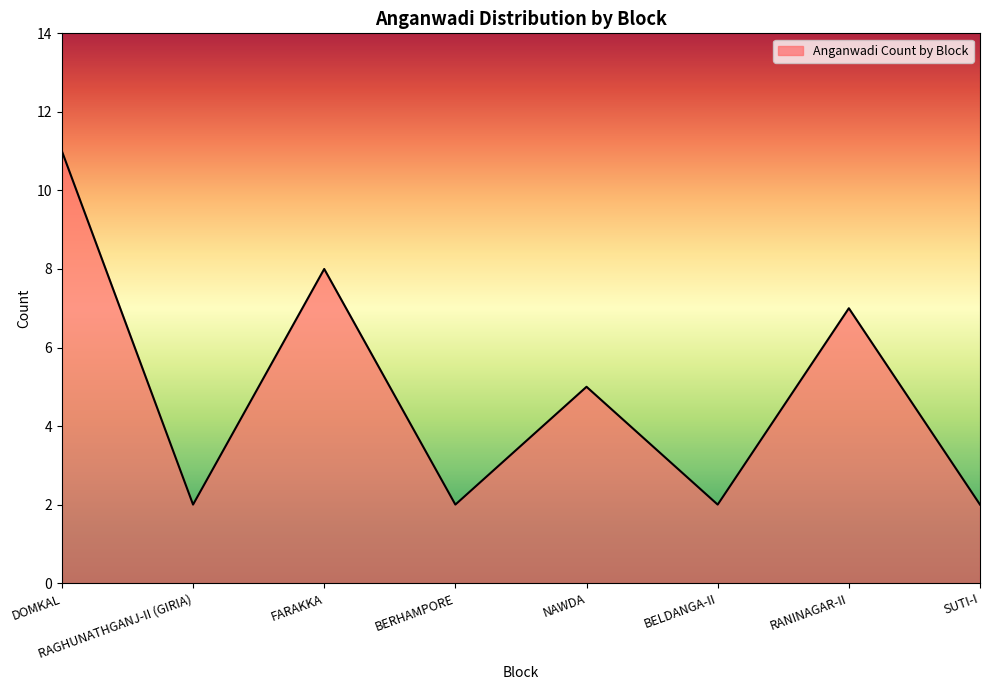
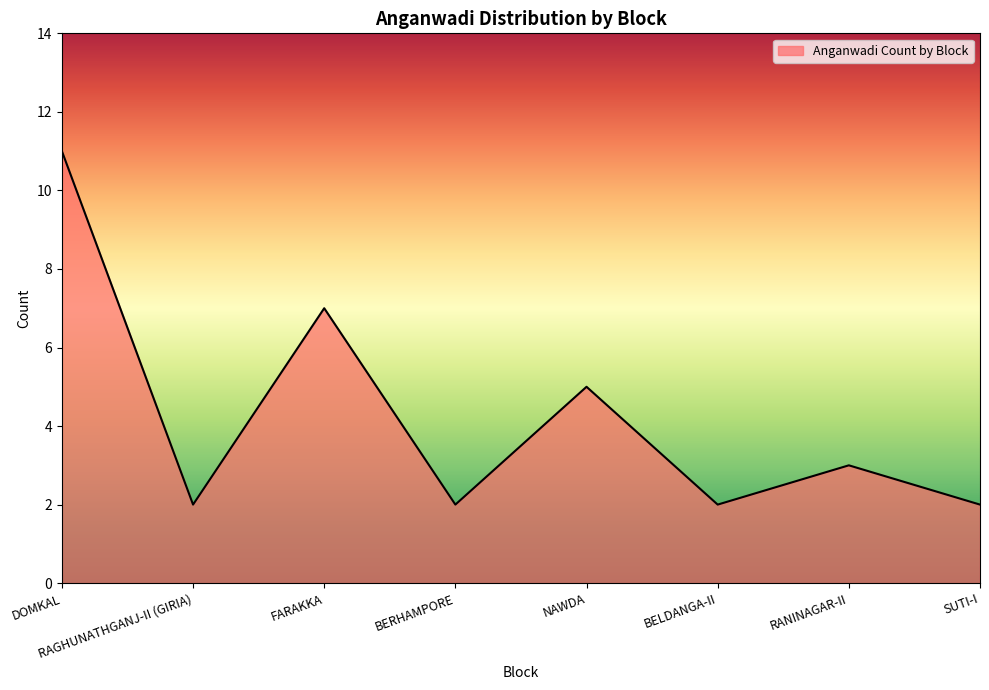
  {
    "DOMKAL": 11,
    "RAGHUNATHGANJ-II (GIRIA)": 2,
-   "FARAKKA": 8,
+   "FARAKKA": 7,
    "BERHAMPORE": 2,
    "NAWDA": 5,
    "BELDANGA-II": 2,
-   "RANINAGAR-II": 7,
+   "RANINAGAR-II": 3,
    "SUTI-I": 2
  }
